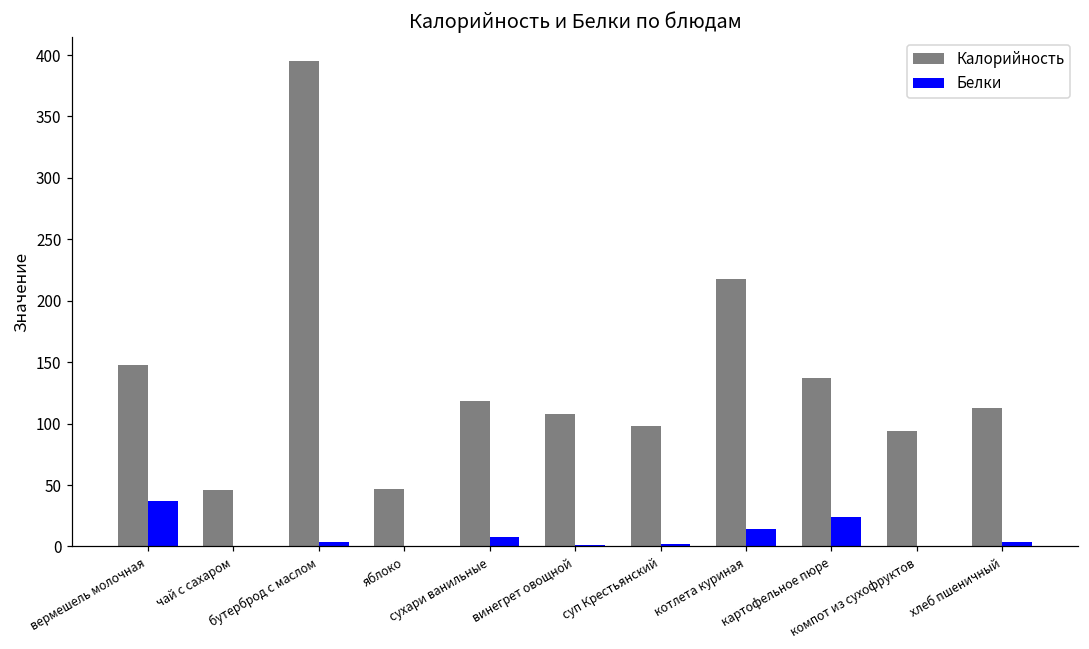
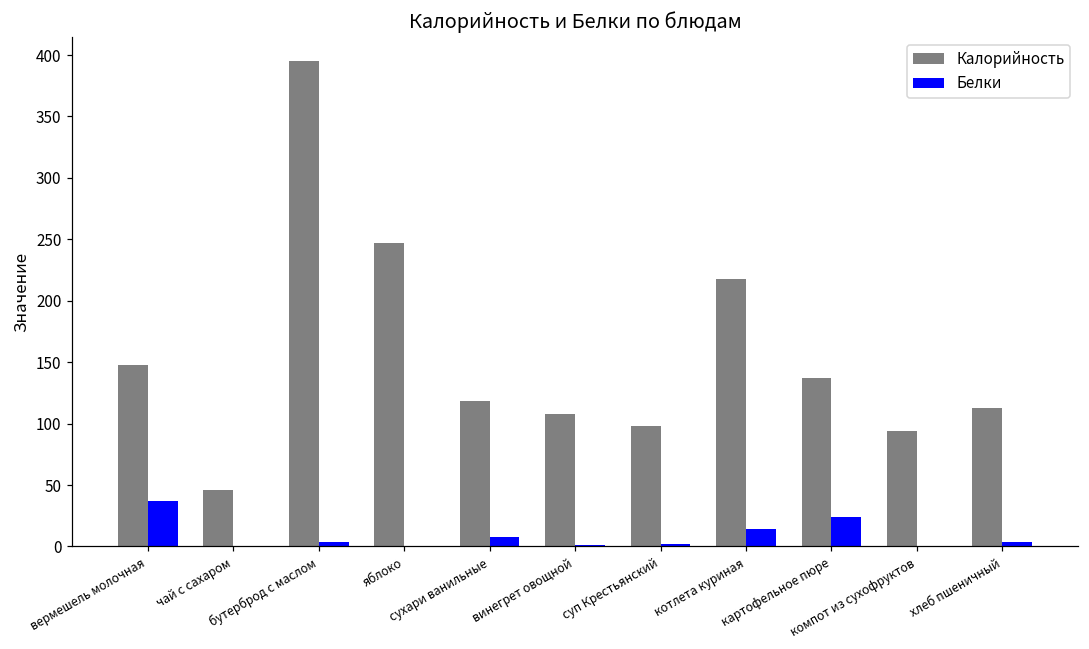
  {
    "Калорийность": {
      "вермешель молочная": 148,
      "чай с сахаром": 46,
      "бутерброд с маслом": 395,
-     "яблоко": 47,
+     "яблоко": 247,
      "сухари ванильные": 118,
      "винегрет овощной": 108,
      "суп Крестьянский": 98,
      "котлета куриная": 218,
      "картофельное пюре": 137,
      "компот из сухофруктов": 94,
      "хлеб пшеничный": 113
    },
    "Белки": {
      "вермешель молочная": 37,
      "бутерброд с маслом": 4,
      "яблоко": 0,
      "сухари ванильные": 8,
      "котлета куриная": 14,
      "картофельное пюре": 24,
      "компот из сухофруктов": 0,
      "хлеб пшеничный": 4
    }
  }
